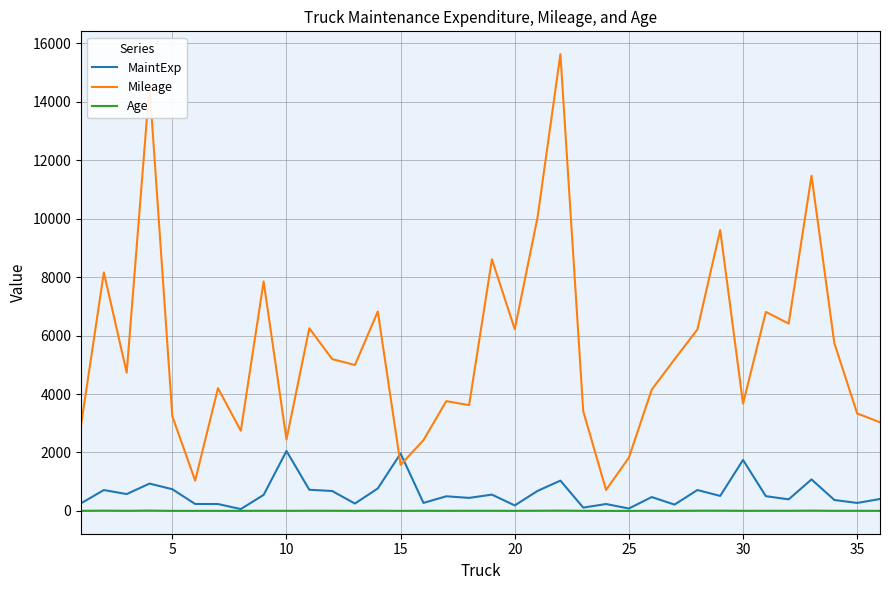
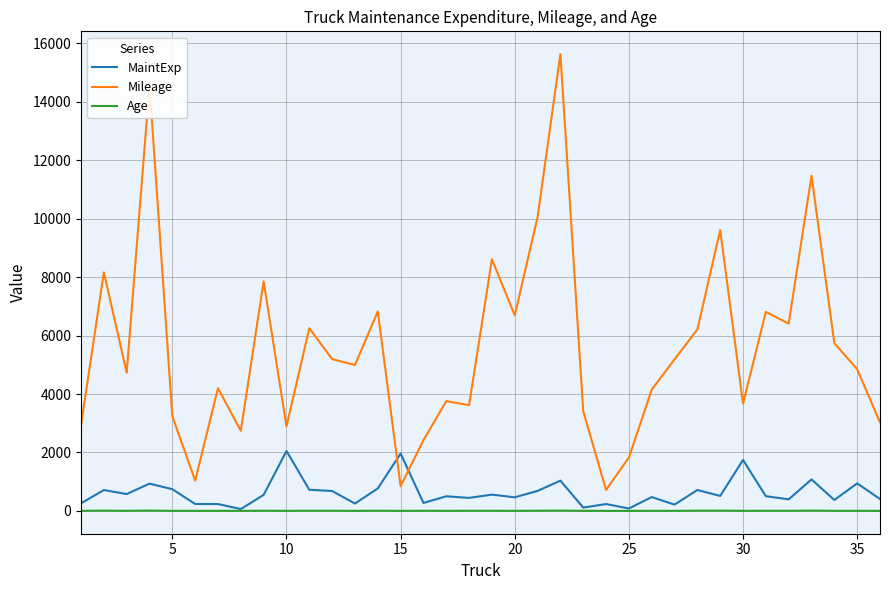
  {
    "MaintExp": {
      "5": 700,
      "10": 2100,
      "15": 2000,
-     "20": 200,
+     "20": 500,
      "30": 1700,
-     "35": 300
+     "35": 900
    },
    "Mileage": {
      "5": 3200,
-     "10": 2400,
-     "15": 1600,
-     "20": 6200,
+     "10": 2900,
+     "15": 800,
+     "20": 6700,
      "25": 1800,
      "30": 3700,
-     "35": 3300
+     "35": 4800
    },
    "Age": {
      "5": 0,
      "10": 0,
      "15": 0,
      "20": 0,
      "30": 0,
      "35": 0
    }
  }
